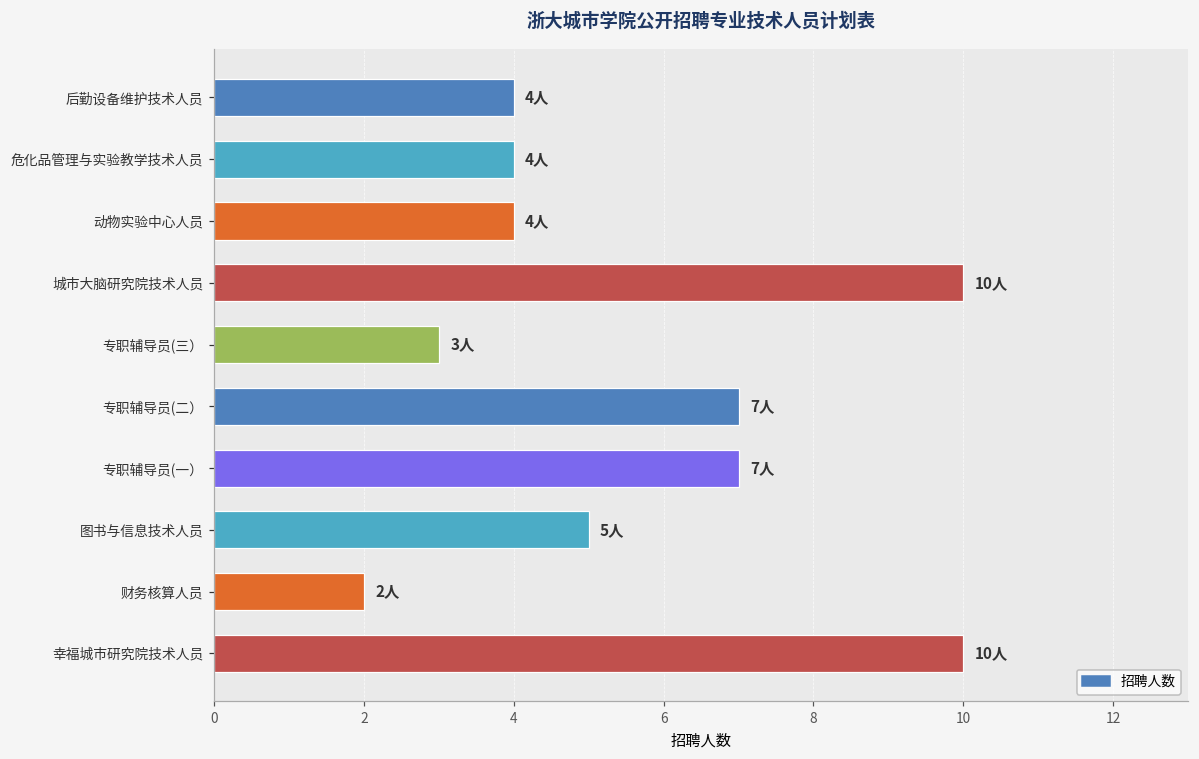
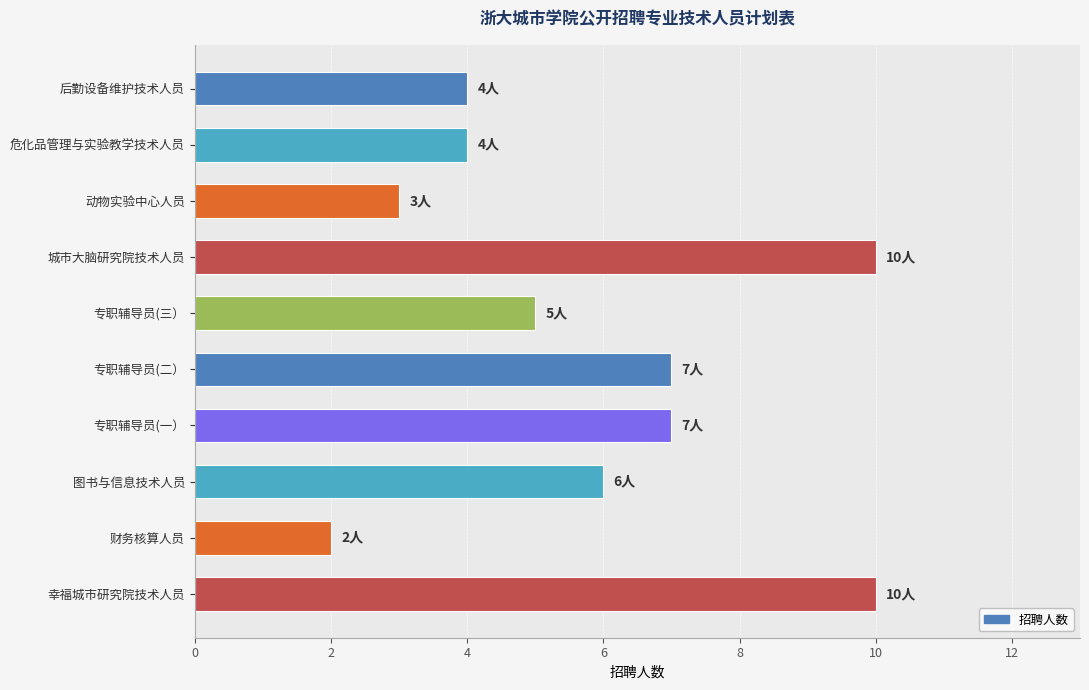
  {
    "后勤设备维护技术人员": "4人",
    "危化品管理与实验教学技术人员": "4人",
-   "动物实验中心人员": "4人",
+   "动物实验中心人员": "3人",
    "城市大脑研究院技术人员": "10人",
-   "专职辅导员(三）": "3人",
+   "专职辅导员(三）": "5人",
    "专职辅导员(二）": "7人",
    "专职辅导员(一）": "7人",
-   "图书与信息技术人员": "5人",
+   "图书与信息技术人员": "6人",
    "财务核算人员": "2人",
    "幸福城市研究院技术人员": "10人"
  }
